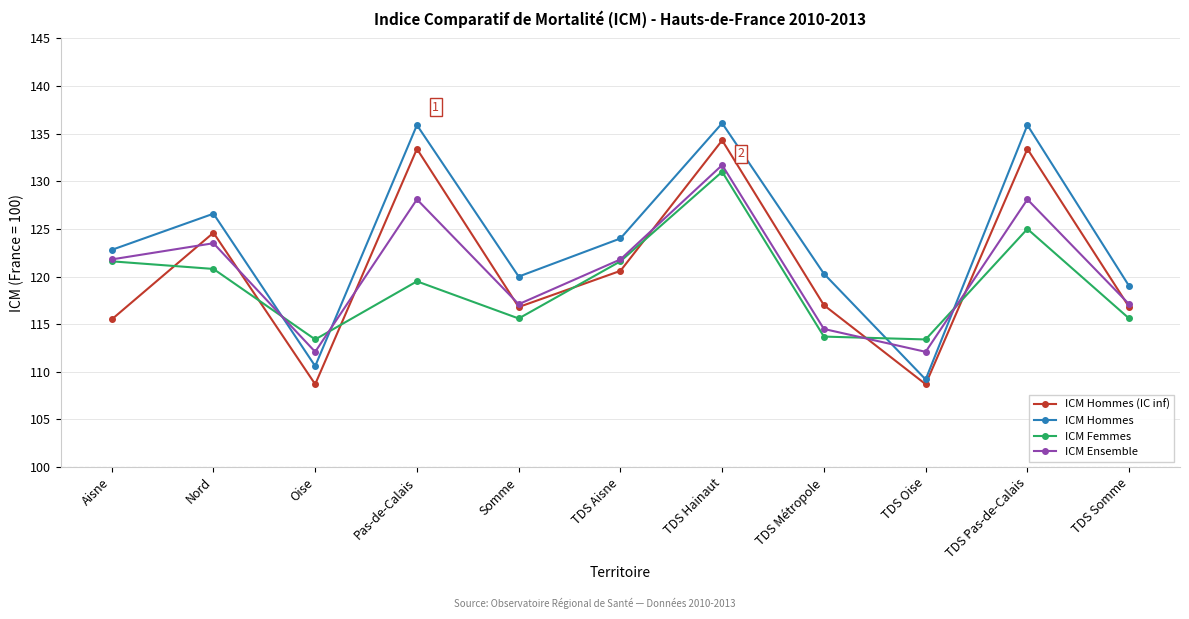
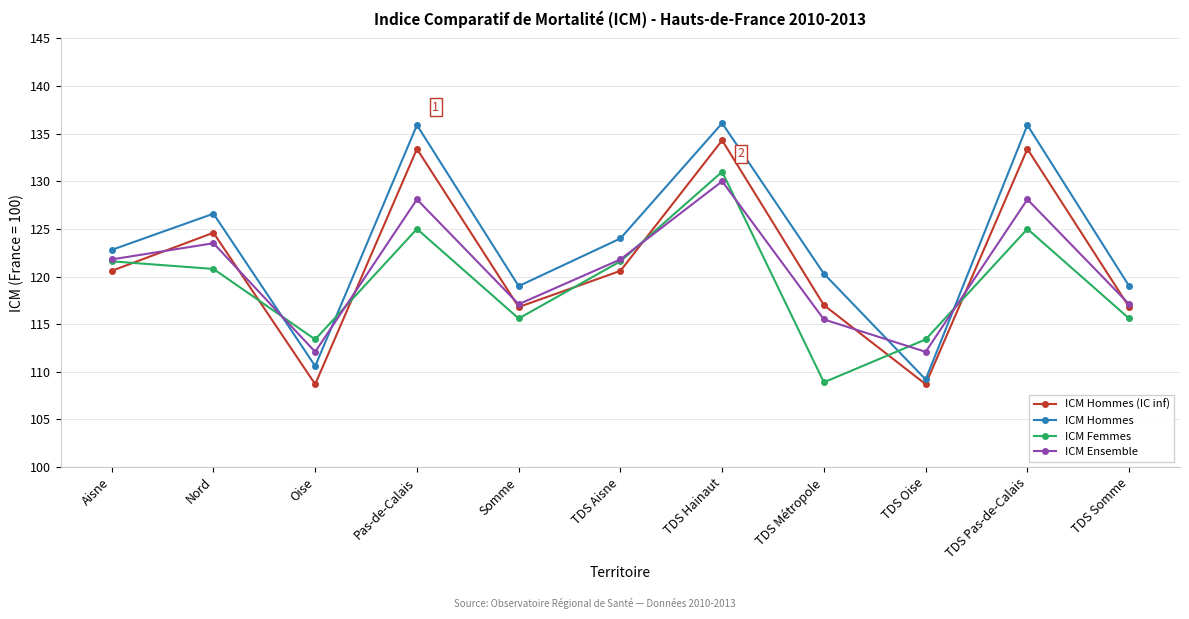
  {
    "ICM Hommes (IC inf)": {
-     "Aisne": 116,
+     "Aisne": 121,
      "Nord": 125,
      "Oise": 109,
      "Pas-de-Calais": 133,
      "Somme": 117,
      "TDS Aisne": 121,
      "TDS Hainaut": 134,
      "TDS Métropole": 117,
      "TDS Oise": 109,
      "TDS Pas-de-Calais": 133,
      "TDS Somme": 117
    },
    "ICM Hommes": {
      "Aisne": 123,
      "Nord": 127,
      "Oise": 111,
-     "Somme": 120,
+     "Somme": 119,
      "TDS Aisne": 124,
      "TDS Hainaut": 136,
      "TDS Métropole": 120,
      "TDS Oise": 109,
      "TDS Pas-de-Calais": 136,
      "TDS Somme": 119
    },
    "ICM Femmes": {
      "Nord": 121,
      "Oise": 113,
-     "Pas-de-Calais": 120,
+     "Pas-de-Calais": 125,
      "Somme": 116,
      "TDS Hainaut": 131,
-     "TDS Métropole": 114,
+     "TDS Métropole": 109,
      "TDS Oise": 113,
      "TDS Pas-de-Calais": 125,
      "TDS Somme": 116
    },
    "ICM Ensemble": {
      "Nord": 124,
      "Oise": 112,
      "Pas-de-Calais": 128,
      "Somme": 117,
-     "TDS Hainaut": 132,
-     "TDS Métropole": 115,
+     "TDS Hainaut": 130,
+     "TDS Métropole": 116,
      "TDS Oise": 112,
      "TDS Pas-de-Calais": 128,
      "TDS Somme": 117
    }
  }
